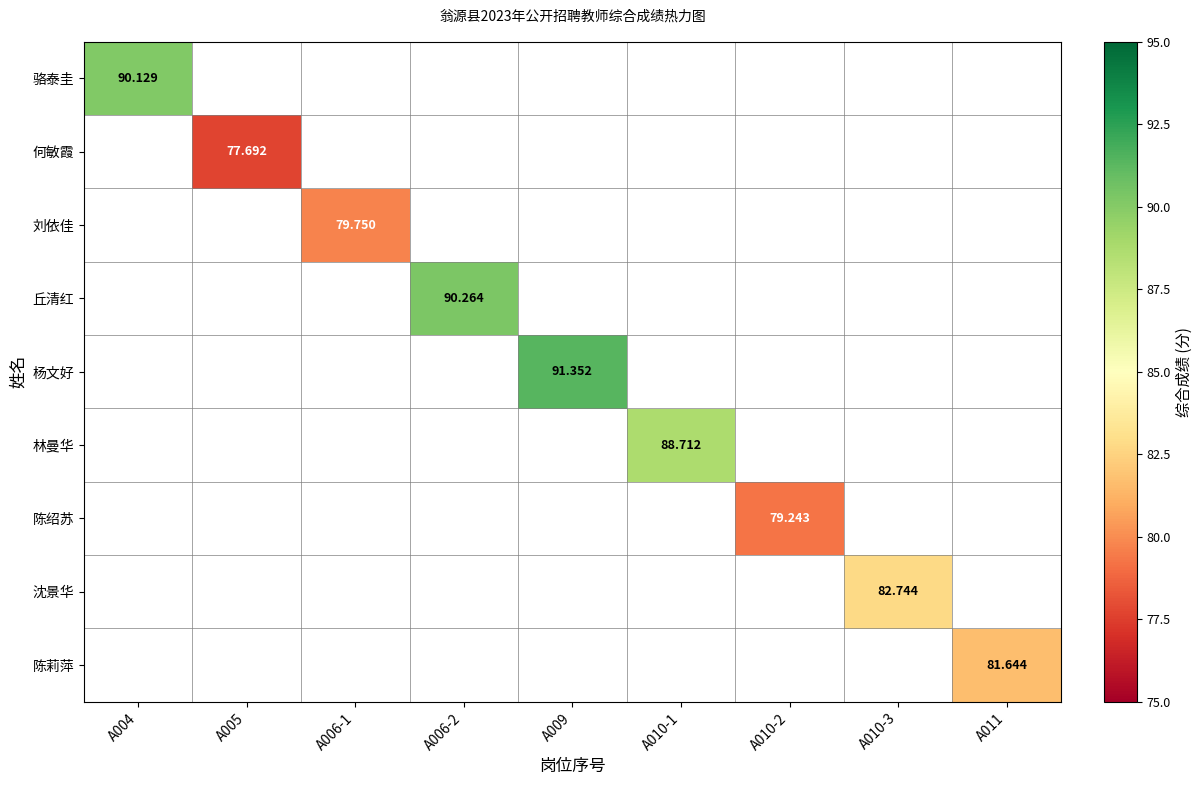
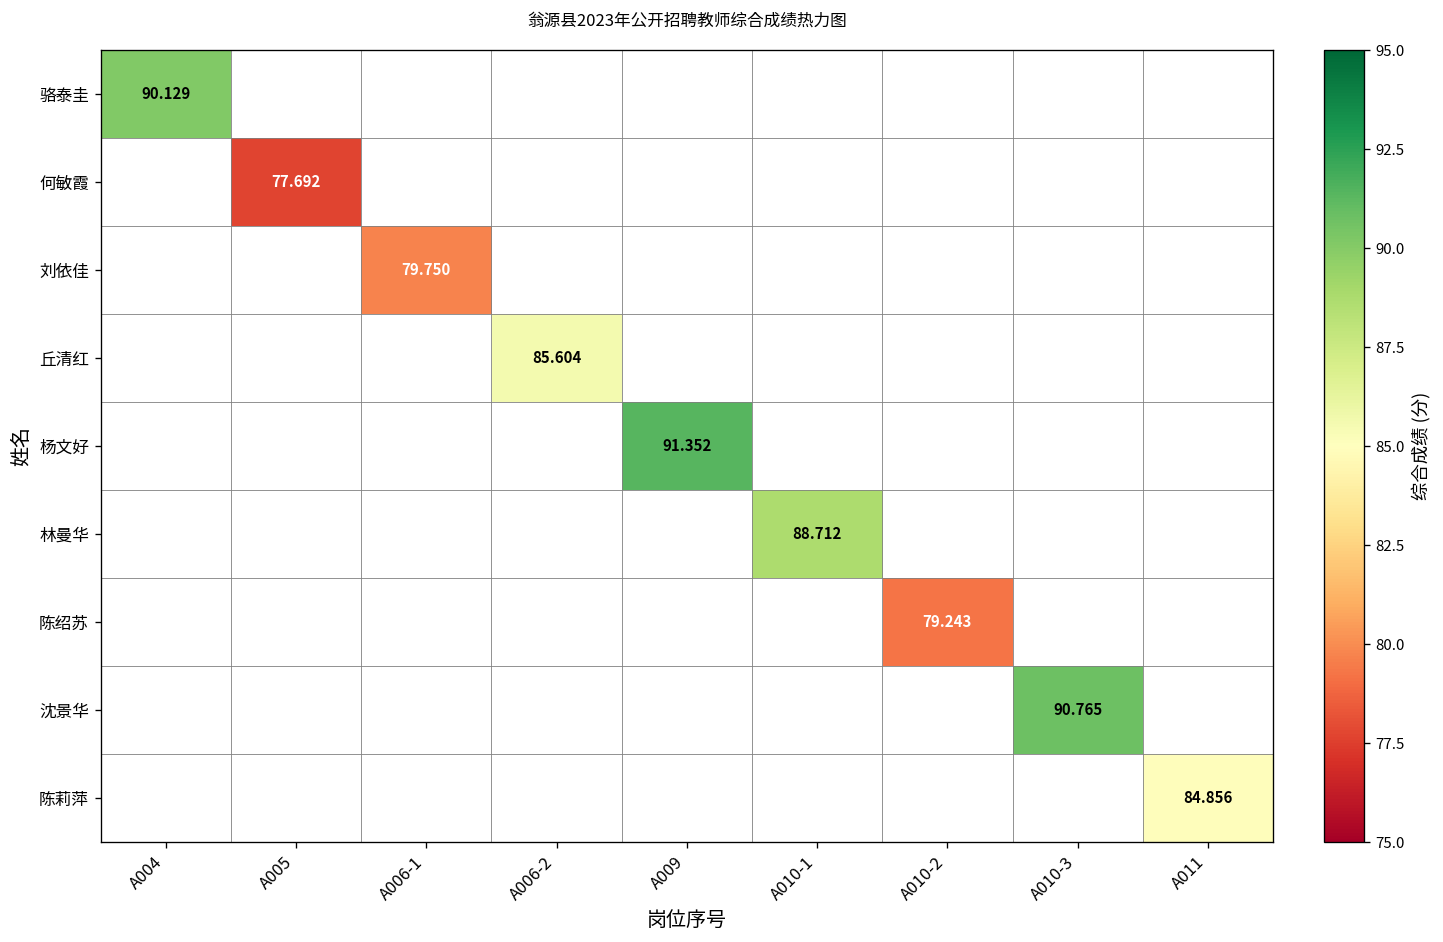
  {
    "骆泰圭": {
      "A004": 90.129
    },
    "何敏霞": {
      "A005": 77.692
    },
    "刘依佳": {
      "A006-1": 79.750
    },
    "丘清红": {
-     "A006-2": 90.264
+     "A006-2": 85.604
    },
    "杨文好": {
      "A009": 91.352
    },
    "林曼华": {
      "A010-1": 88.712
    },
    "陈绍苏": {
      "A010-2": 79.243
    },
    "沈景华": {
-     "A010-3": 82.744
+     "A010-3": 90.765
    },
    "陈莉萍": {
-     "A011": 81.644
+     "A011": 84.856
    }
  }
